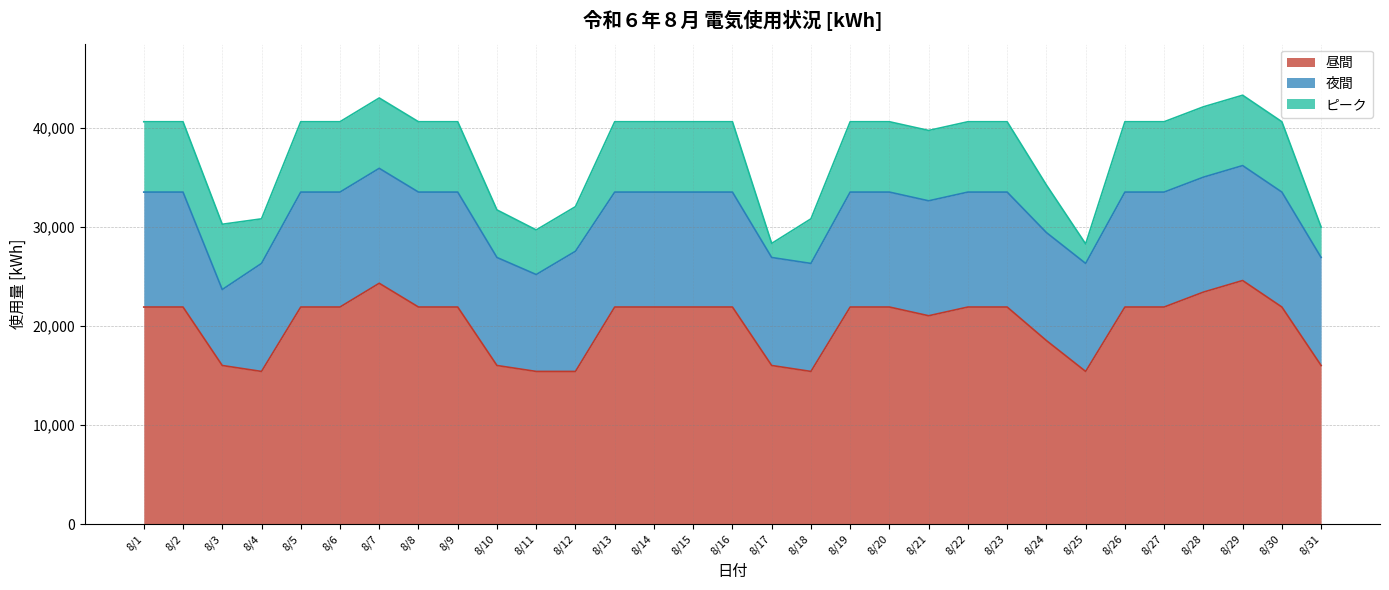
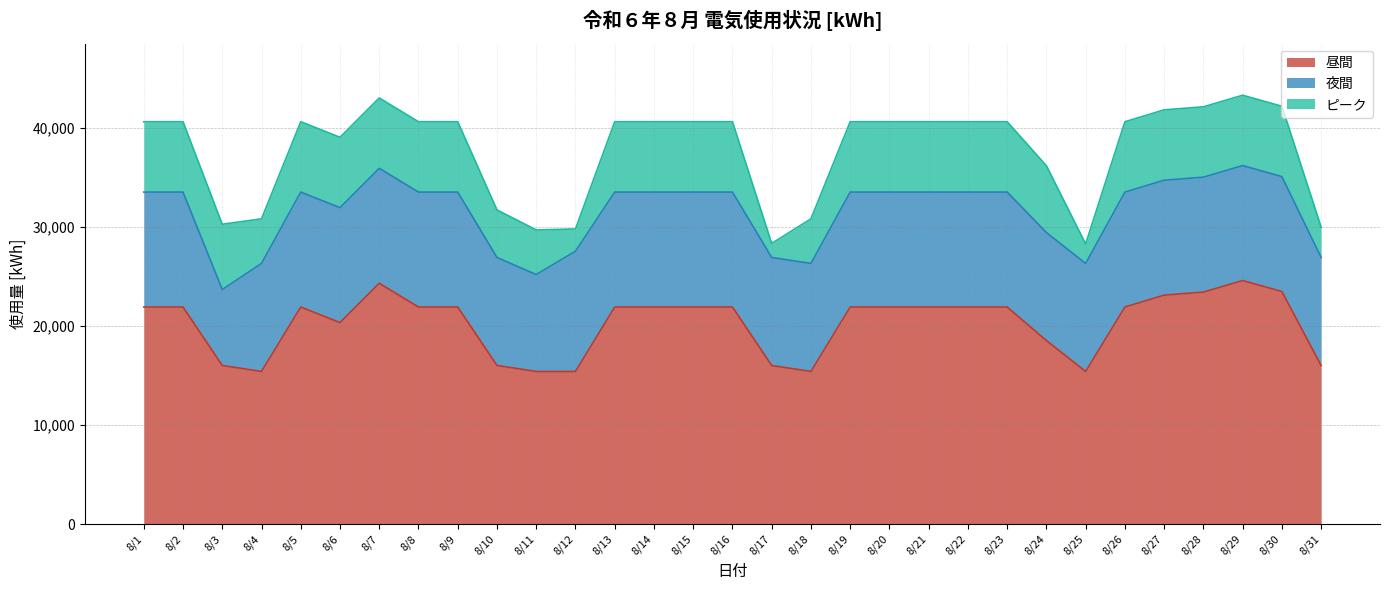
  {
    "昼間": {
      "8/1": "22,000",
      "8/2": "22,000",
      "8/3": "16,000",
      "8/4": "15,000",
      "8/5": "22,000",
-     "8/6": "22,000",
+     "8/6": "20,000",
      "8/7": "24,000",
      "8/8": "22,000",
      "8/9": "22,000",
      "8/10": "16,000",
      "8/11": "15,000",
      "8/12": "15,000",
      "8/13": "22,000",
      "8/14": "22,000",
      "8/15": "22,000",
      "8/16": "22,000",
      "8/17": "16,000",
      "8/18": "15,000",
      "8/19": "22,000",
      "8/20": "22,000",
-     "8/21": "21,000",
+     "8/21": "22,000",
      "8/22": "22,000",
      "8/23": "22,000",
      "8/24": "19,000",
      "8/25": "15,000",
      "8/26": "22,000",
-     "8/27": "22,000",
+     "8/27": "23,000",
      "8/28": "23,000",
      "8/29": "25,000",
-     "8/30": "22,000",
+     "8/30": "23,000",
      "8/31": "16,000"
    },
    "夜間": {
      "8/1": "12,000",
      "8/2": "12,000",
      "8/3": "8,000",
      "8/4": "11,000",
      "8/5": "12,000",
      "8/6": "12,000",
      "8/7": "12,000",
      "8/8": "12,000",
      "8/9": "12,000",
      "8/10": "11,000",
      "8/11": "10,000",
      "8/12": "12,000",
      "8/13": "12,000",
      "8/14": "12,000",
      "8/15": "12,000",
      "8/16": "12,000",
      "8/17": "11,000",
      "8/18": "11,000",
      "8/19": "12,000",
      "8/20": "12,000",
      "8/21": "12,000",
      "8/22": "12,000",
      "8/23": "12,000",
      "8/24": "11,000",
      "8/25": "11,000",
      "8/26": "12,000",
      "8/27": "12,000",
      "8/28": "12,000",
      "8/29": "12,000",
      "8/30": "12,000",
      "8/31": "11,000"
    },
    "ピーク": {
      "8/1": "7,000",
      "8/2": "7,000",
      "8/3": "7,000",
      "8/4": "5,000",
      "8/5": "7,000",
      "8/6": "7,000",
      "8/7": "7,000",
      "8/8": "7,000",
      "8/9": "7,000",
      "8/10": "5,000",
      "8/11": "5,000",
-     "8/12": "5,000",
+     "8/12": "2,000",
      "8/13": "7,000",
      "8/14": "7,000",
      "8/15": "7,000",
      "8/16": "7,000",
      "8/17": "1,000",
      "8/18": "5,000",
      "8/19": "7,000",
      "8/20": "7,000",
      "8/21": "7,000",
      "8/22": "7,000",
      "8/23": "7,000",
-     "8/24": "5,000",
+     "8/24": "7,000",
      "8/25": "2,000",
      "8/26": "7,000",
      "8/27": "7,000",
      "8/28": "7,000",
      "8/29": "7,000",
      "8/31": "3,000"
    }
  }
